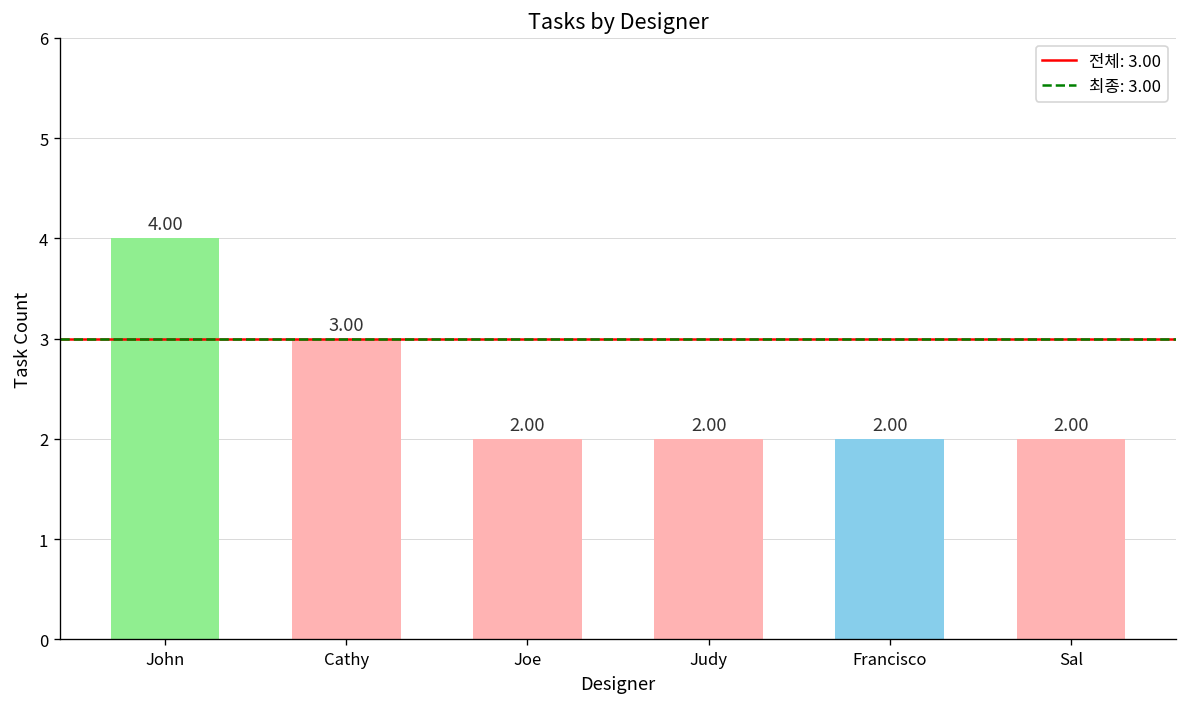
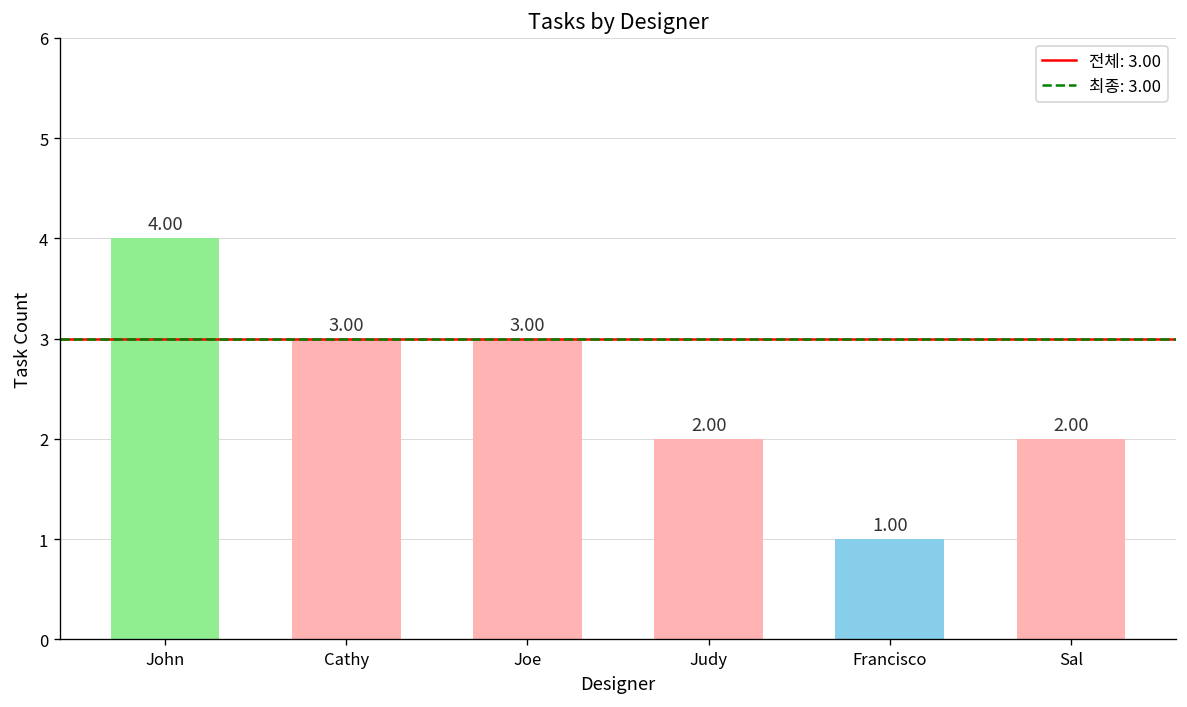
  {
    "John": 4.00,
    "Cathy": 3.00,
-   "Joe": 2.00,
+   "Joe": 3.00,
    "Judy": 2.00,
-   "Francisco": 2.00,
+   "Francisco": 1.00,
    "Sal": 2.00
  }
